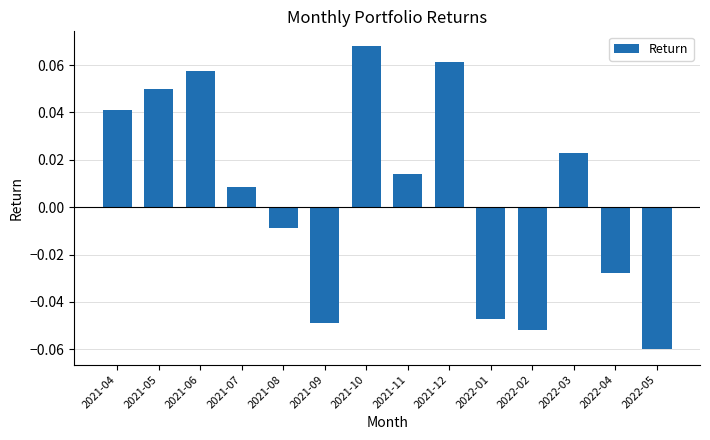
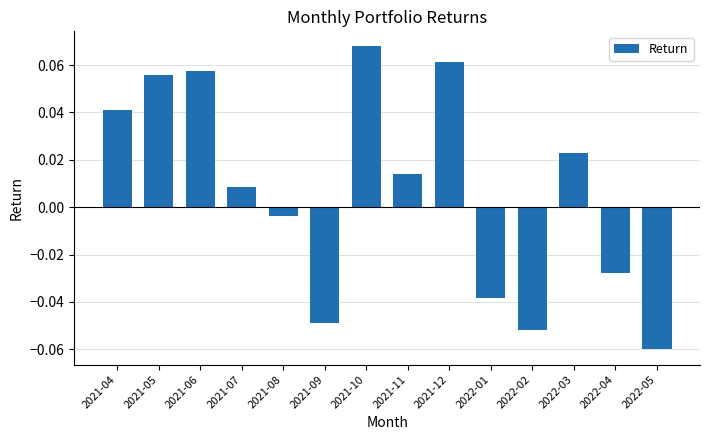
  {
    "2021-04": 0.041,
-   "2021-05": 0.050,
+   "2021-05": 0.056,
    "2021-06": 0.057,
    "2021-07": 0.008,
-   "2021-08": -0.009,
+   "2021-08": -0.004,
    "2021-09": -0.049,
    "2021-10": 0.068,
    "2021-11": 0.014,
    "2021-12": 0.061,
-   "2022-01": -0.047,
+   "2022-01": -0.039,
    "2022-02": -0.052,
    "2022-03": 0.023,
    "2022-04": -0.028,
    "2022-05": -0.060
  }
